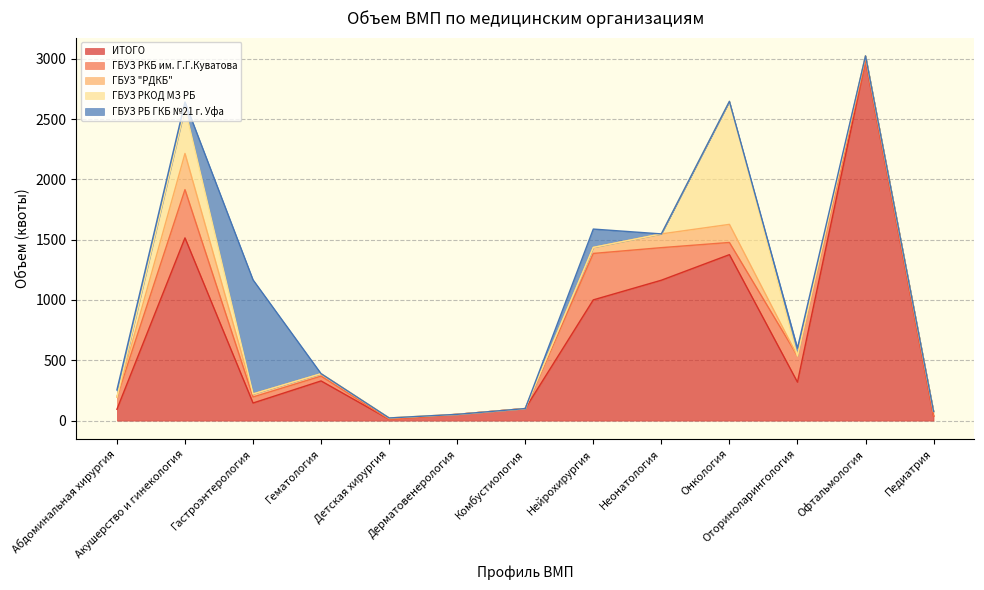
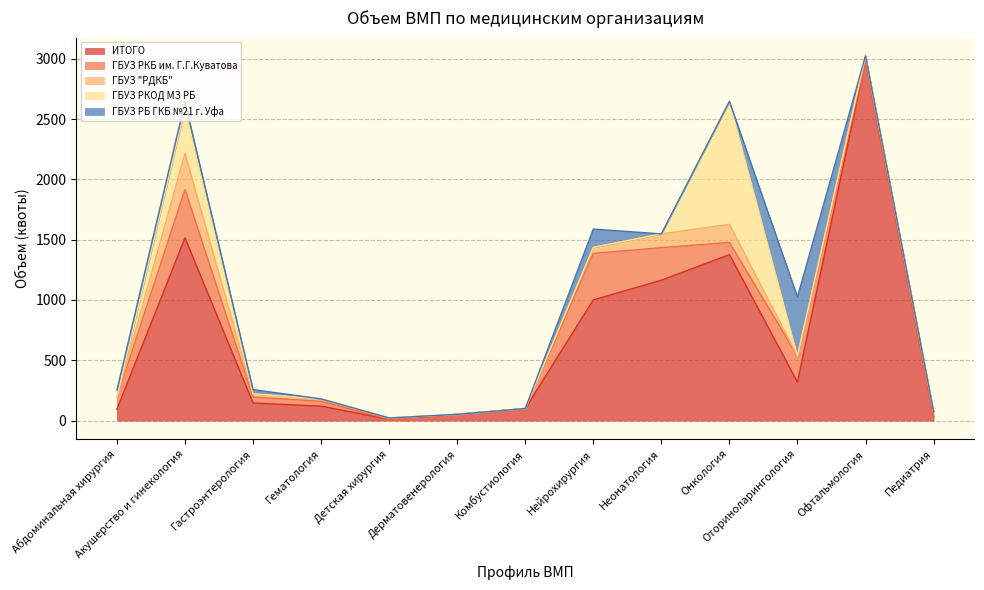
  {
    "ИТОГО": {
      "Абдоминальная хирургия": 90,
      "Акушерство и гинекология": 1520,
      "Гастроэнтерология": 150,
-     "Гематология": 330,
+     "Гематология": 120,
      "Нейрохирургия": 1000,
      "Неонатология": 1160,
      "Онкология": 1380,
      "Оториноларингология": 320
    },
    "ГБУЗ РКБ им. Г.Г.Куватова": {
      "Акушерство и гинекология": 400,
      "Гастроэнтерология": 50,
      "Нейрохирургия": 390,
      "Неонатология": 270,
      "Онкология": 100
    },
    "ГБУЗ \"РДКБ\"": {
      "Акушерство и гинекология": 300,
      "Онкология": 150
    },
    "ГБУЗ РБ ГКБ №21 г. Уфа": {
      "Абдоминальная хирургия": 60,
-     "Гастроэнтерология": 950,
+     "Гастроэнтерология": 40,
      "Нейрохирургия": 150,
-     "Оториноларингология": 70
+     "Оториноларингология": 490
    }
  }
